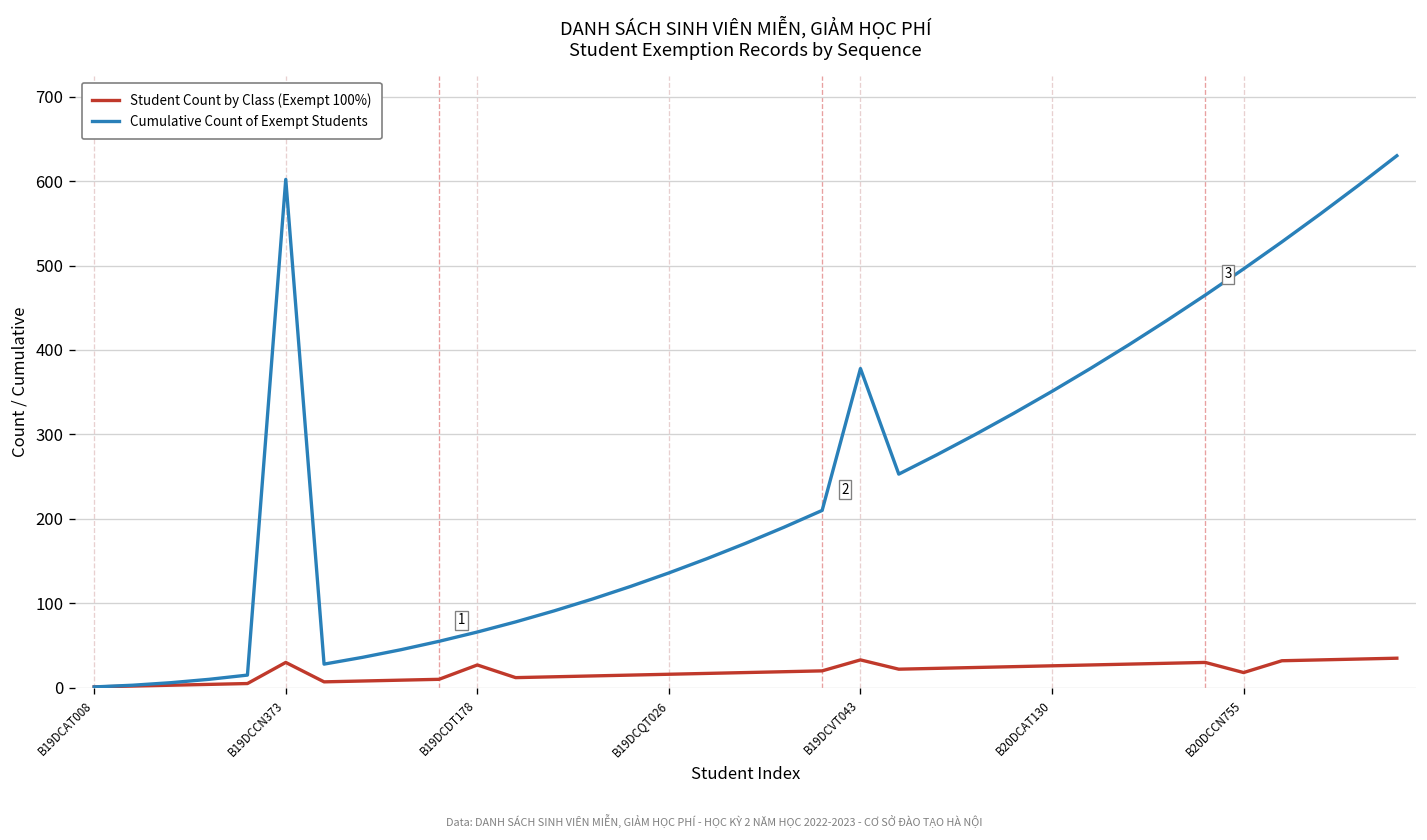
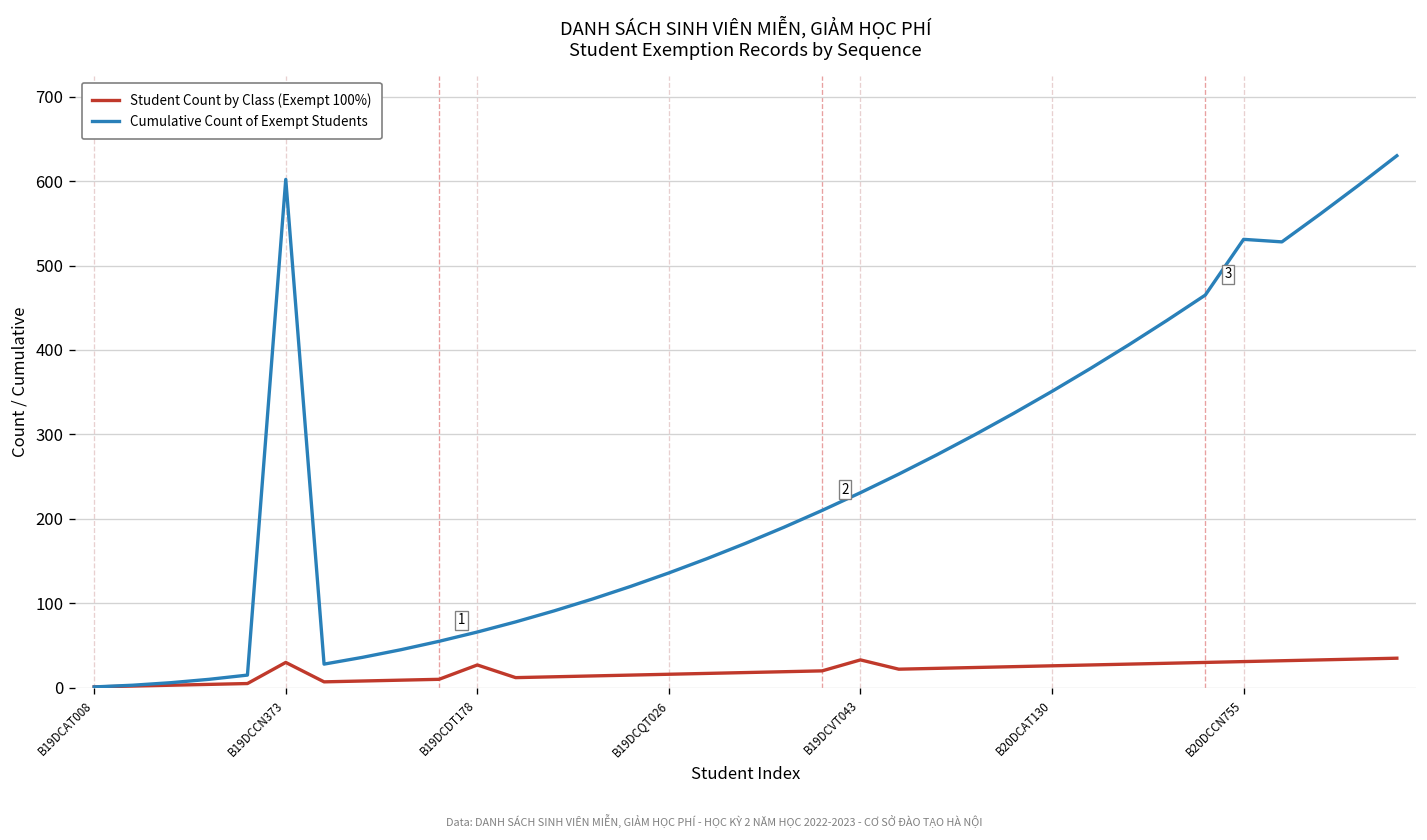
  {
    "Student Count by Class (Exempt 100%)": {
      "B19DCCN373": 30,
      "B19DCDT178": 30,
      "B19DCQT026": 20,
      "B19DCVT043": 30,
      "B20DCAT130": 30,
-     "B20DCCN755": 20
+     "B20DCCN755": 30
    },
    "Cumulative Count of Exempt Students": {
      "B19DCCN373": 600,
      "B19DCQT026": 140,
-     "B19DCVT043": 380,
+     "B19DCVT043": 230,
      "B20DCAT130": 350,
-     "B20DCCN755": 500
+     "B20DCCN755": 530
    }
  }
